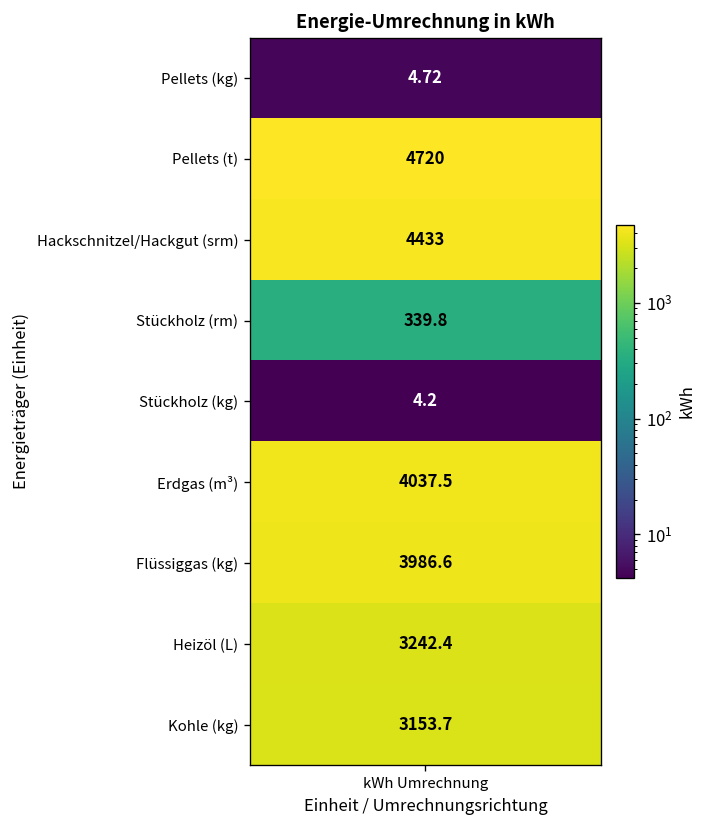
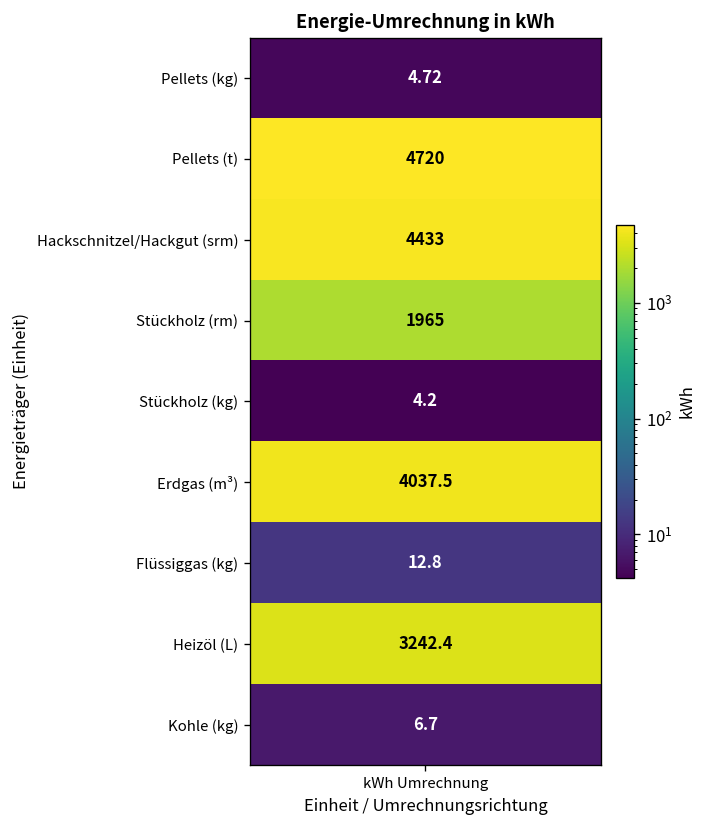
  {
    "Pellets (kg)": {
      "kWh Umrechnung": 4.72
    },
    "Pellets (t)": {
      "kWh Umrechnung": 4720
    },
    "Hackschnitzel/Hackgut (srm)": {
      "kWh Umrechnung": 4433
    },
    "Stückholz (rm)": {
-     "kWh Umrechnung": 339.8
+     "kWh Umrechnung": 1965
    },
    "Stückholz (kg)": {
      "kWh Umrechnung": 4.2
    },
    "Erdgas (m³)": {
      "kWh Umrechnung": 4037.5
    },
    "Flüssiggas (kg)": {
-     "kWh Umrechnung": 3986.6
+     "kWh Umrechnung": 12.8
    },
    "Heizöl (L)": {
      "kWh Umrechnung": 3242.4
    },
    "Kohle (kg)": {
-     "kWh Umrechnung": 3153.7
+     "kWh Umrechnung": 6.7
    }
  }
